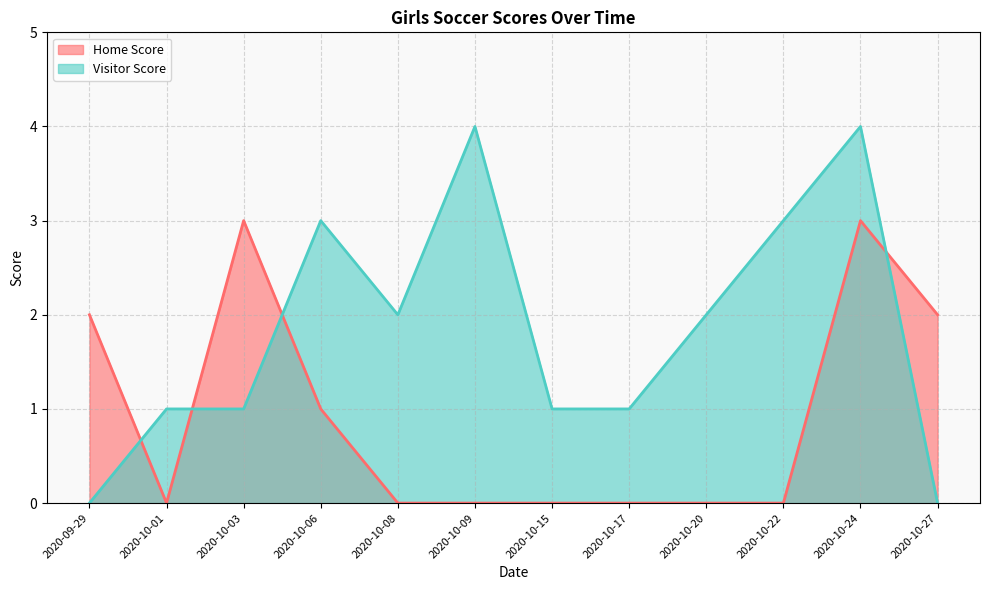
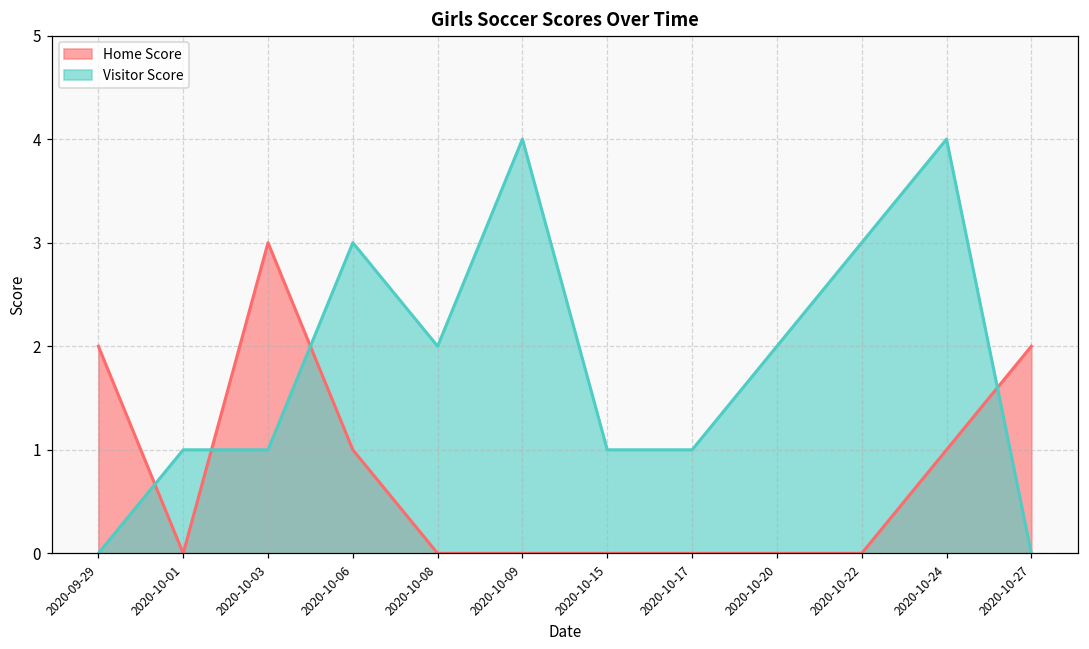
  {
    "Home Score": {
      "2020-09-29": 2,
      "2020-10-01": 0,
      "2020-10-03": 3,
      "2020-10-06": 1,
      "2020-10-08": 0,
      "2020-10-09": 0,
      "2020-10-15": 0,
      "2020-10-17": 0,
      "2020-10-20": 0,
      "2020-10-22": 0,
-     "2020-10-24": 3,
+     "2020-10-24": 1,
      "2020-10-27": 2
    },
    "Visitor Score": {
      "2020-09-29": 0,
      "2020-10-01": 1,
      "2020-10-03": 1,
      "2020-10-06": 3,
      "2020-10-08": 2,
      "2020-10-09": 4,
      "2020-10-15": 1,
      "2020-10-17": 1,
      "2020-10-20": 2,
      "2020-10-22": 3,
      "2020-10-24": 4,
      "2020-10-27": 0
    }
  }
